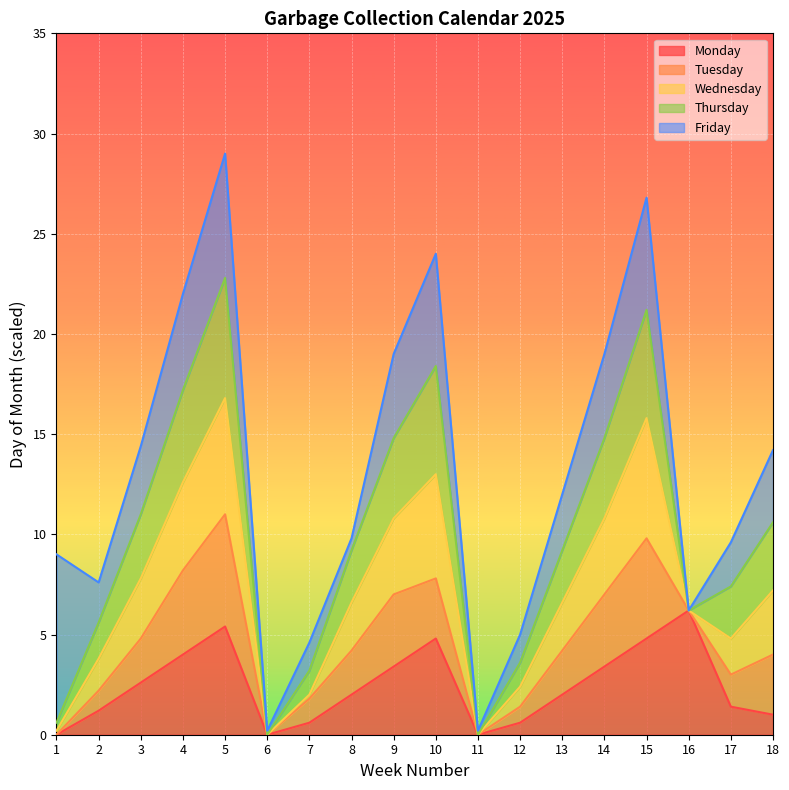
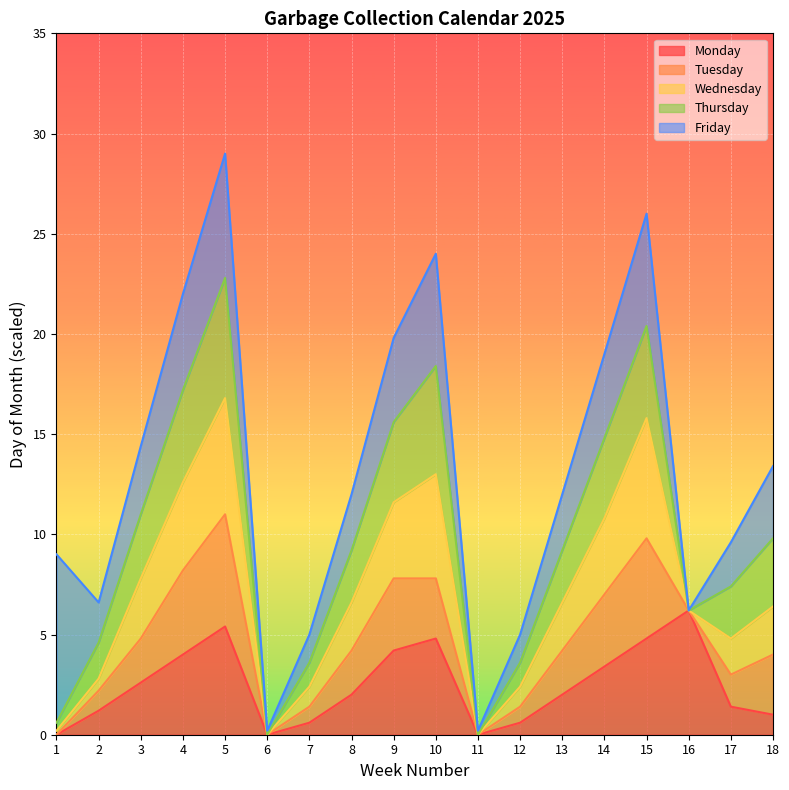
  {
    "Monday": {
      "2": 1.2,
      "3": 2.6,
      "4": 4.0,
      "5": 5.4,
      "7": 0.6,
      "8": 2.0,
-     "9": 3.4,
+     "9": 4.2,
      "10": 4.8,
      "12": 0.6,
      "13": 2.0,
      "14": 3.4,
      "15": 4.8,
      "17": 1.4,
      "18": 1.0
    },
    "Tuesday": {
      "2": 1.0,
      "3": 2.2,
      "4": 4.2,
      "5": 5.6,
-     "7": 1.2,
+     "7": 0.8,
      "8": 2.2,
      "9": 3.6,
      "10": 3.0,
      "12": 0.8,
      "13": 2.2,
      "14": 3.6,
      "15": 5.0,
      "17": 1.6,
      "18": 3.0
    },
    "Wednesday": {
      "1": 0.2,
-     "2": 1.6,
+     "2": 0.6,
      "3": 3.0,
      "4": 4.4,
      "5": 5.8,
-     "7": 0.2,
+     "7": 1.0,
      "8": 2.4,
      "9": 3.8,
      "10": 5.2,
      "12": 1.0,
      "13": 2.4,
      "14": 3.8,
      "15": 6.0,
      "17": 1.8,
-     "18": 3.2
+     "18": 2.4
    },
    "Thursday": {
      "1": 0.4,
      "2": 1.8,
      "3": 3.2,
      "4": 4.6,
      "5": 6.0,
      "7": 1.2,
      "8": 2.6,
      "9": 4.0,
      "10": 5.4,
      "12": 1.2,
      "13": 2.6,
      "14": 4.0,
-     "15": 5.4,
+     "15": 4.6,
      "17": 2.6,
      "18": 3.4
    },
    "Friday": {
      "1": 8.4,
      "2": 2.0,
      "3": 3.4,
      "4": 4.8,
      "5": 6.2,
      "6": 0.2,
      "7": 1.4,
-     "8": 0.6,
+     "8": 2.8,
      "9": 4.2,
      "10": 5.6,
      "11": 0.2,
      "12": 1.4,
      "13": 2.8,
      "14": 4.2,
      "15": 5.6,
      "17": 2.2,
      "18": 3.6
    }
  }
